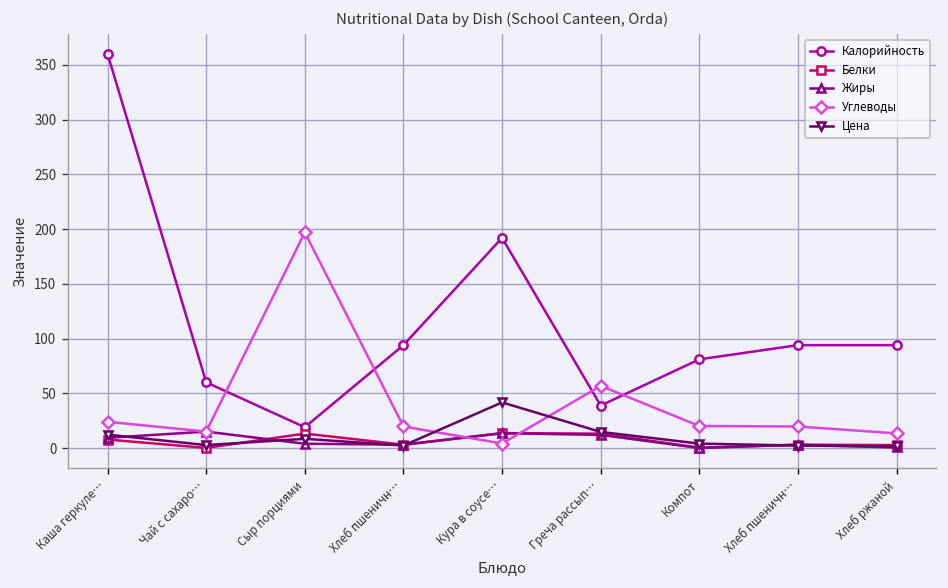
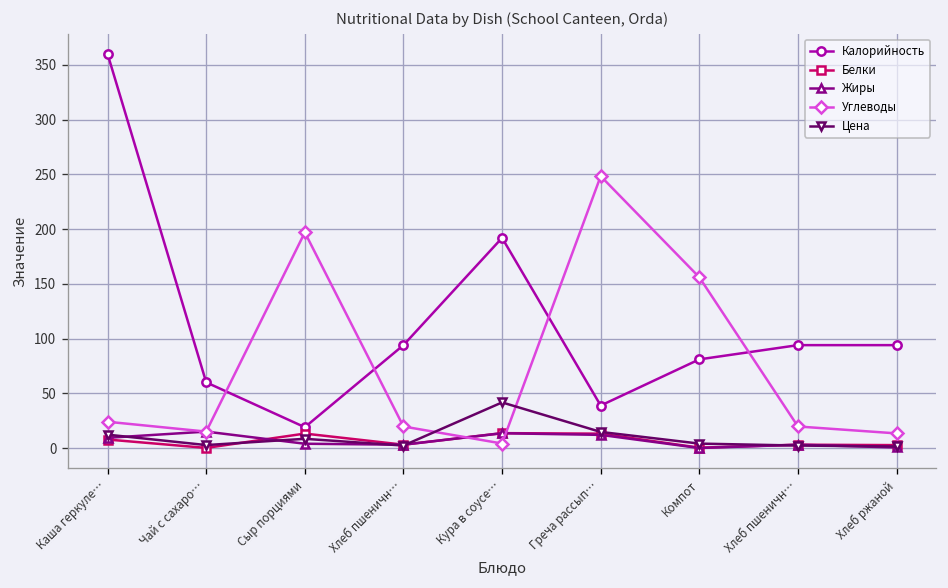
  {
    "Белки": {
      "Сыр порциями": 10
    },
    "Углеводы": {
      "Каша геркуле…": 20,
      "Сыр порциями": 200,
      "Кура в соусе…": 0,
-     "Греча рассып…": 60,
-     "Компот": 20,
+     "Греча рассып…": 250,
+     "Компот": 160,
      "Хлеб ржаной": 10
    }
  }
